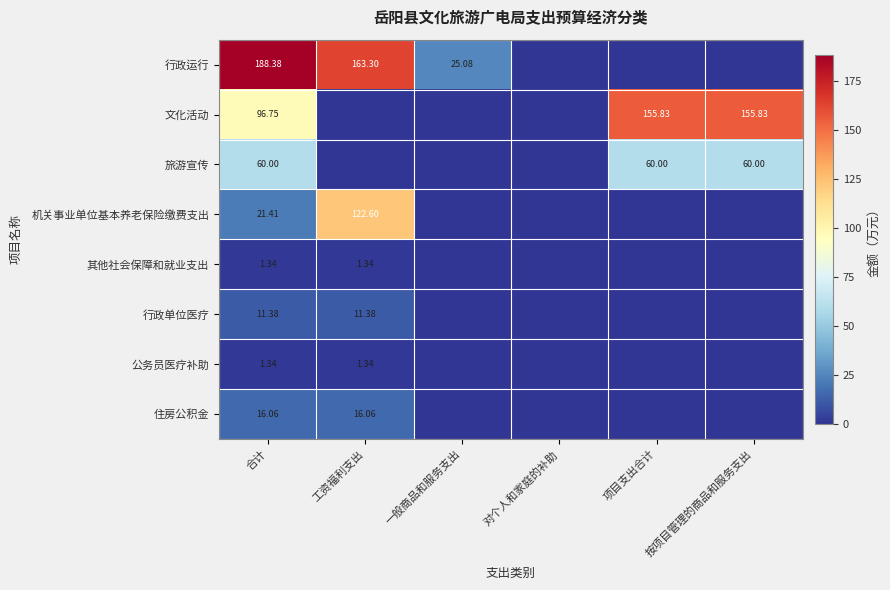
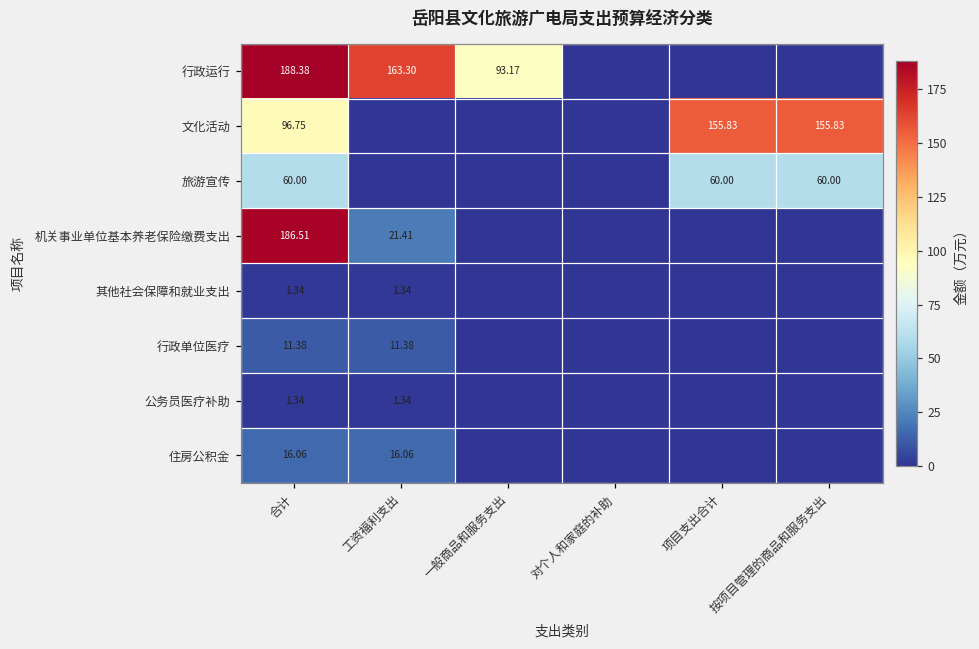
  {
    "行政运行": {
      "合计": 188.38,
      "工资福利支出": 163.30,
-     "一般商品和服务支出": 25.08
+     "一般商品和服务支出": 93.17
    },
    "文化活动": {
      "合计": 96.75,
      "项目支出合计": 155.83,
      "按项目管理的商品和服务支出": 155.83
    },
    "旅游宣传": {
      "合计": 60.00,
      "项目支出合计": 60.00,
      "按项目管理的商品和服务支出": 60.00
    },
    "机关事业单位基本养老保险缴费支出": {
-     "合计": 21.41,
-     "工资福利支出": 122.60
+     "合计": 186.51,
+     "工资福利支出": 21.41
    },
    "其他社会保障和就业支出": {
      "合计": 1.34,
      "工资福利支出": 1.34
    },
    "行政单位医疗": {
      "合计": 11.38,
      "工资福利支出": 11.38
    },
    "公务员医疗补助": {
      "合计": 1.34,
      "工资福利支出": 1.34
    },
    "住房公积金": {
      "合计": 16.06,
      "工资福利支出": 16.06
    }
  }
